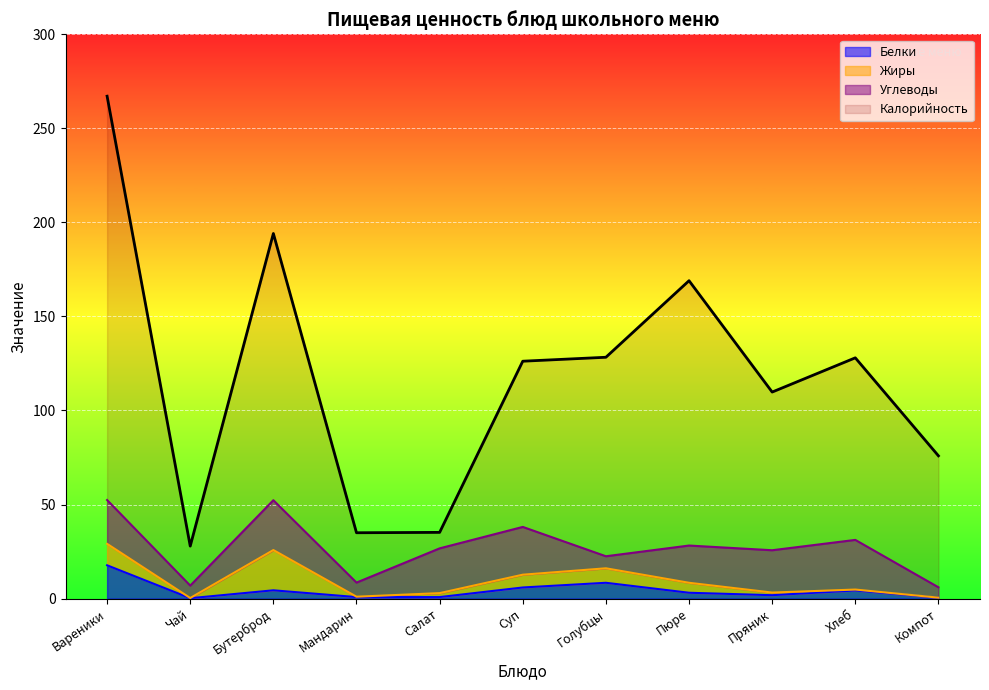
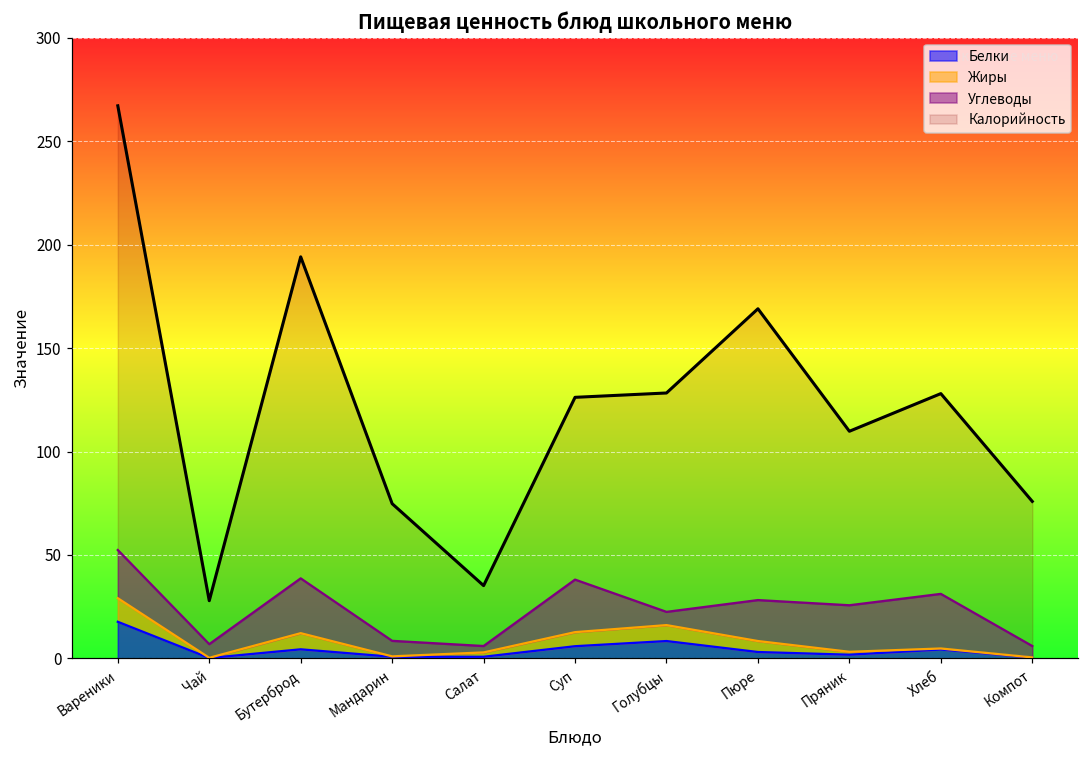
  {
    "Белки": {
      "Вареники": 18,
      "Бутерброд": 4,
      "Салат": 1,
      "Суп": 6,
      "Голубцы": 8,
      "Пюре": 3,
      "Пряник": 2
    },
    "Жиры": {
      "Вареники": 11,
-     "Бутерброд": 21,
+     "Бутерброд": 8,
      "Салат": 2,
      "Суп": 7,
      "Голубцы": 8,
      "Пюре": 5,
      "Пряник": 1
    },
    "Углеводы": {
      "Вареники": 23,
      "Чай": 7,
      "Бутерброд": 27,
      "Мандарин": 8,
-     "Салат": 24,
+     "Салат": 3,
      "Суп": 25,
      "Голубцы": 6,
      "Пюре": 20,
      "Пряник": 23,
      "Хлеб": 26,
      "Компот": 6
    },
    "Калорийность": {
      "Вареники": 267,
      "Чай": 28,
      "Бутерброд": 194,
-     "Мандарин": 35,
+     "Мандарин": 75,
      "Салат": 35,
      "Суп": 126,
      "Голубцы": 128,
      "Пюре": 169,
      "Пряник": 110,
      "Хлеб": 128,
      "Компот": 76
    }
  }
